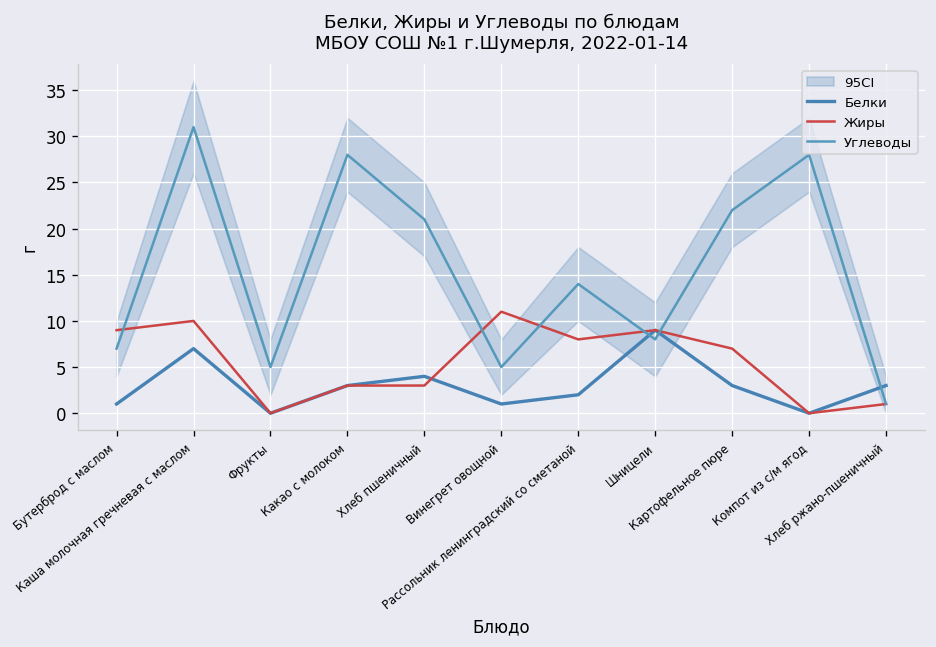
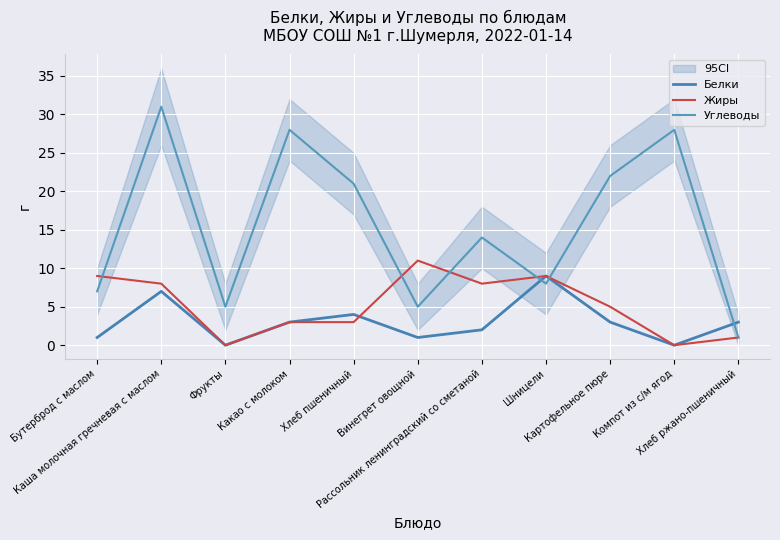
  {
    "Жиры": {
      "Бутерброд с маслом": 9,
-     "Каша молочная гречневая с маслом": 10,
+     "Каша молочная гречневая с маслом": 8,
      "Хлеб пшеничный": 3,
      "Винегрет овощной": 11,
      "Рассольник ленинградский со сметаной": 8,
-     "Картофельное пюре": 7
+     "Картофельное пюре": 5
    }
  }
